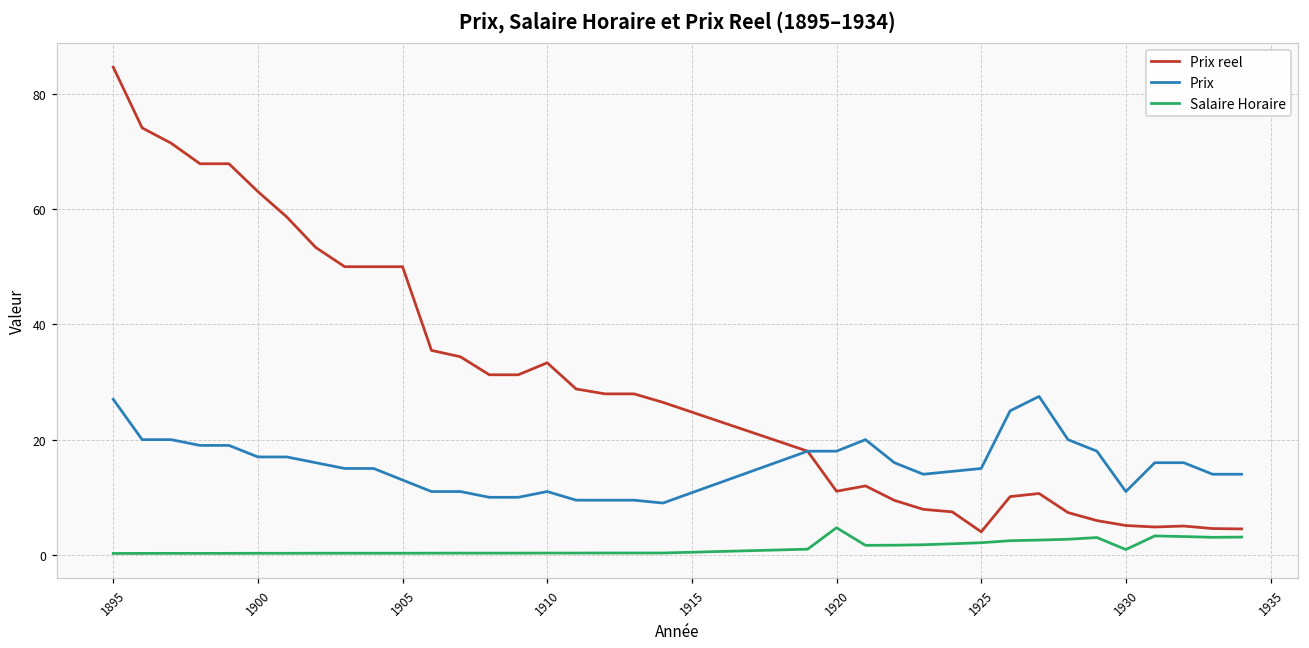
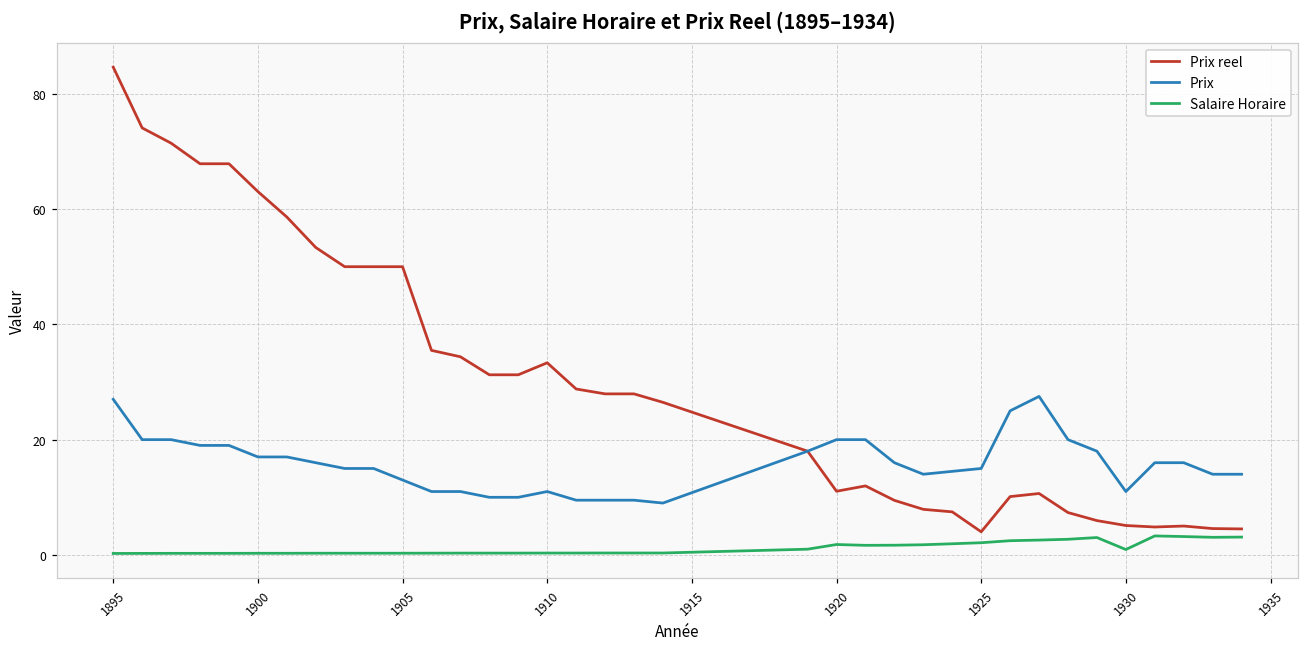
  {
    "Prix reel": {
      "1895": 85,
      "1900": 63,
      "1905": 50,
      "1910": 33,
      "1920": 11,
      "1925": 4,
      "1930": 5
    },
    "Prix": {
      "1895": 27,
      "1900": 17,
      "1905": 13,
      "1910": 11,
-     "1920": 18,
+     "1920": 20,
      "1925": 15,
      "1930": 11
    },
    "Salaire Horaire": {
      "1895": 0,
      "1900": 0,
      "1905": 0,
      "1910": 0,
-     "1920": 5,
+     "1920": 2,
      "1925": 2,
      "1930": 1
    }
  }
